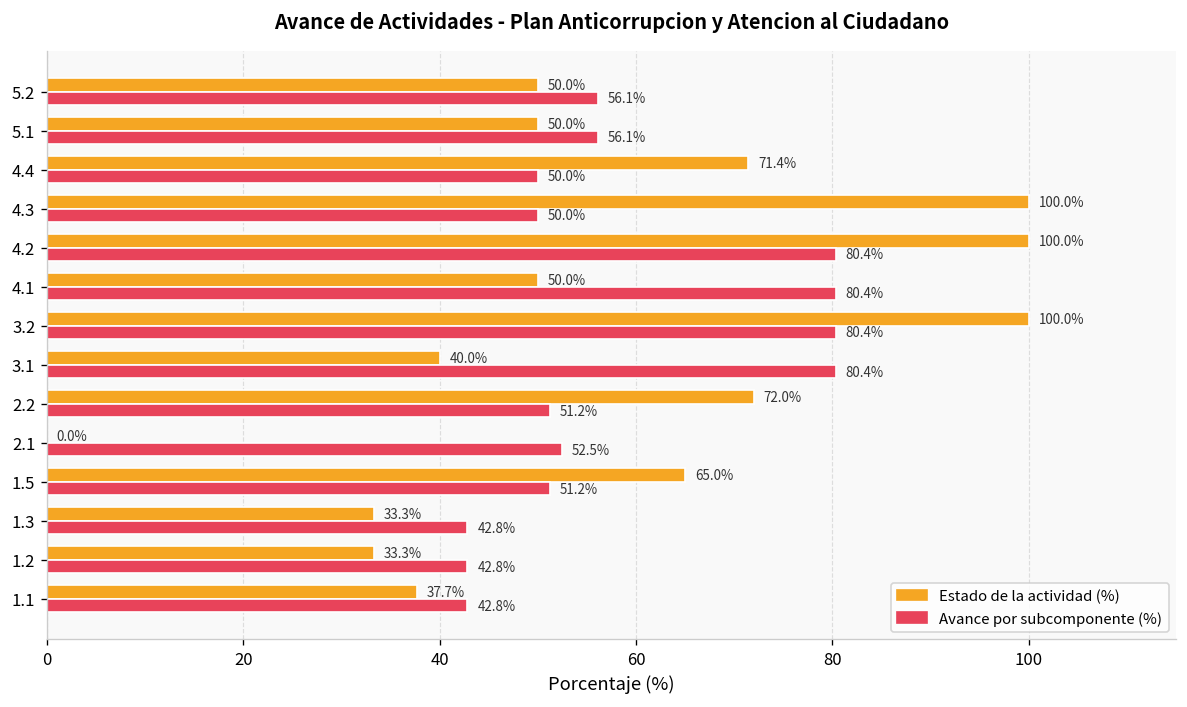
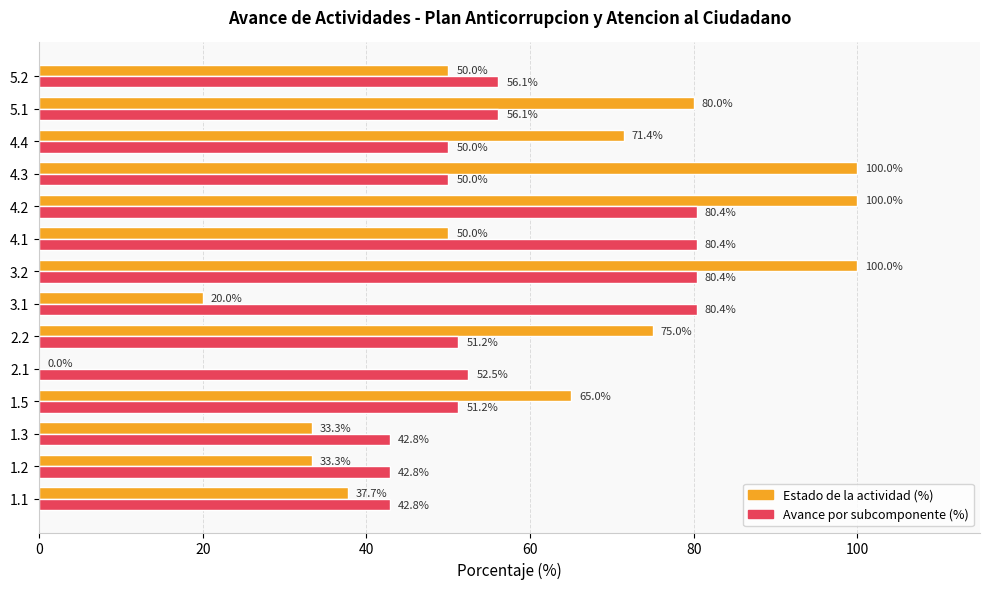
  {
    "Estado de la actividad (%)": {
      "5.2": "50.0%",
-     "5.1": "50.0%",
+     "5.1": "80.0%",
      "4.4": "71.4%",
      "4.3": "100.0%",
      "4.2": "100.0%",
      "4.1": "50.0%",
      "3.2": "100.0%",
-     "3.1": "40.0%",
-     "2.2": "72.0%",
+     "3.1": "20.0%",
+     "2.2": "75.0%",
      "2.1": "0.0%",
      "1.5": "65.0%",
      "1.3": "33.3%",
      "1.2": "33.3%",
      "1.1": "37.7%"
    },
    "Avance por subcomponente (%)": {
      "5.2": "56.1%",
      "5.1": "56.1%",
      "4.4": "50.0%",
      "4.3": "50.0%",
      "4.2": "80.4%",
      "4.1": "80.4%",
      "3.2": "80.4%",
      "3.1": "80.4%",
      "2.2": "51.2%",
      "2.1": "52.5%",
      "1.5": "51.2%",
      "1.3": "42.8%",
      "1.2": "42.8%",
      "1.1": "42.8%"
    }
  }
